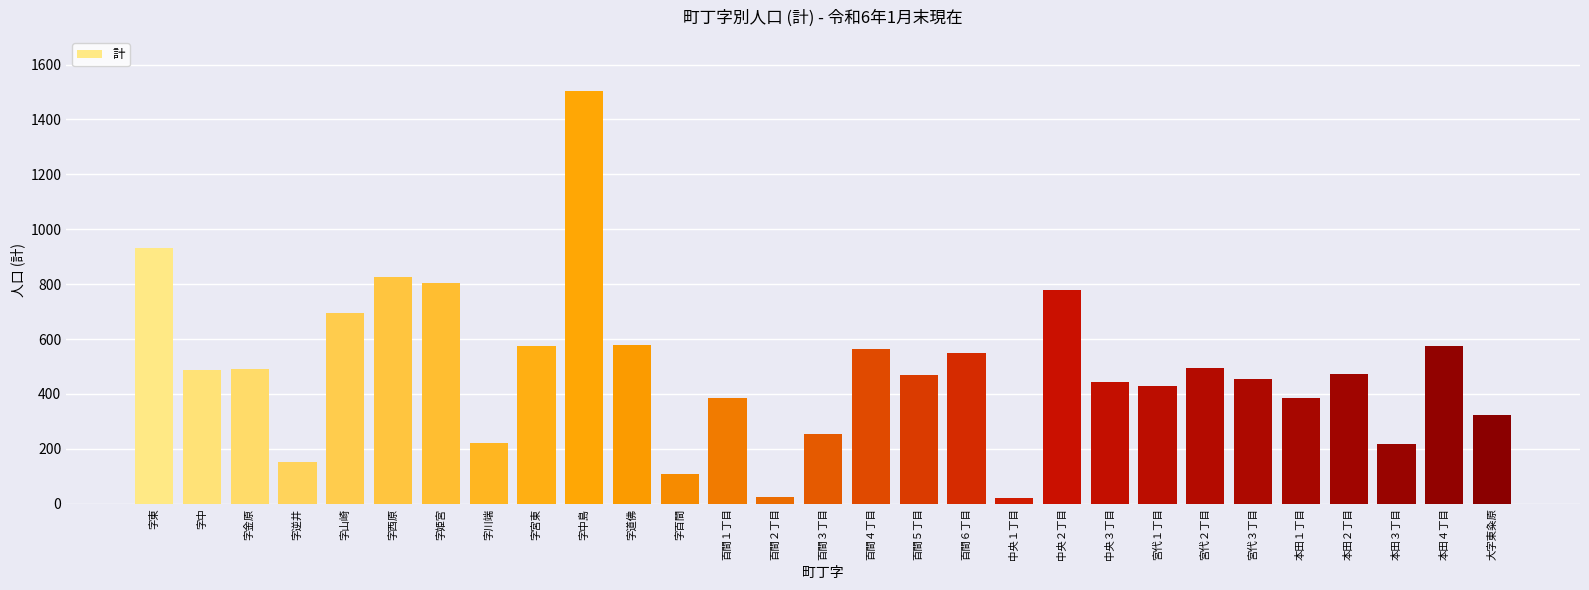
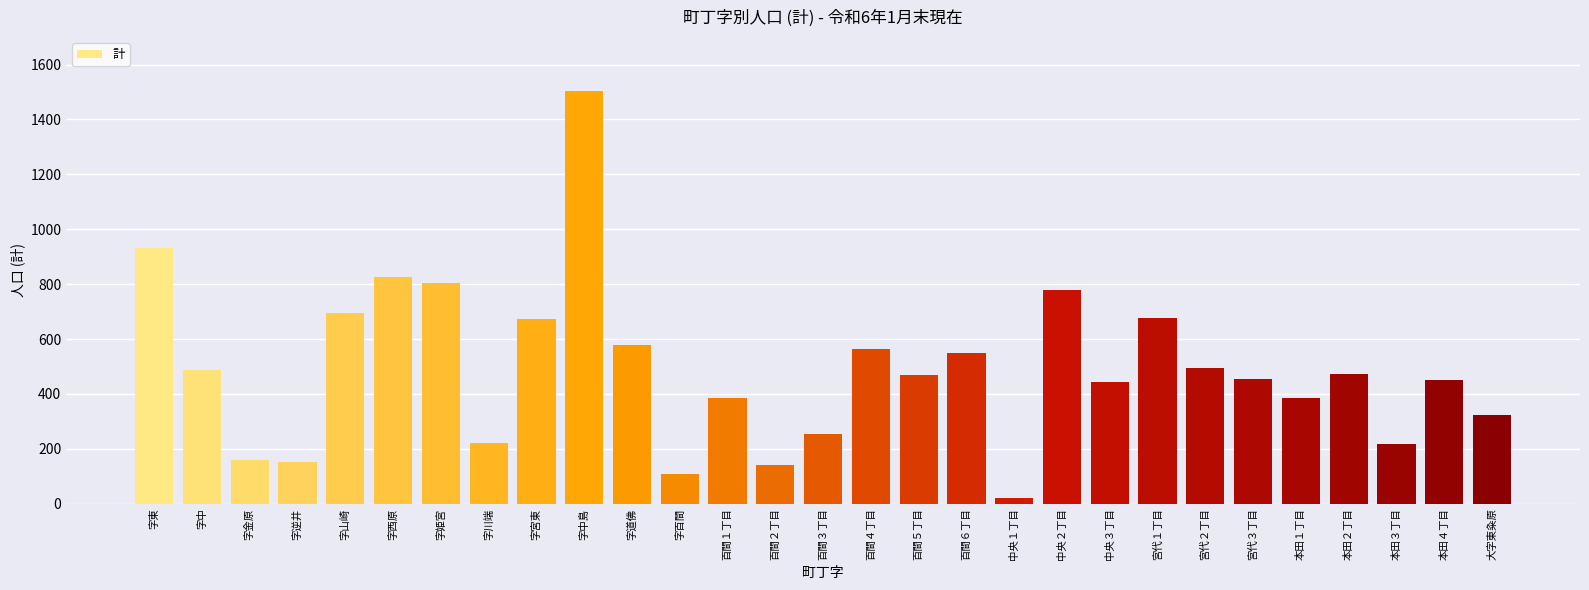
  {
    "字東": 930,
    "字中": 490,
-   "字金原": 490,
+   "字金原": 160,
    "字逆井": 150,
    "字山崎": 690,
    "字西原": 830,
    "字姫宮": 800,
    "字川端": 220,
-   "字宮東": 570,
+   "字宮東": 670,
    "字中島": 1500,
    "字道佛": 580,
    "字百間": 110,
    "百間１丁目": 390,
-   "百間２丁目": 20,
+   "百間２丁目": 140,
    "百間３丁目": 250,
    "百間４丁目": 570,
    "百間５丁目": 470,
    "百間６丁目": 550,
    "中央１丁目": 20,
    "中央２丁目": 780,
    "中央３丁目": 440,
-   "宮代１丁目": 430,
+   "宮代１丁目": 680,
    "宮代２丁目": 500,
    "宮代３丁目": 460,
    "本田１丁目": 390,
    "本田２丁目": 470,
    "本田３丁目": 220,
-   "本田４丁目": 570,
+   "本田４丁目": 450,
    "大字東粂原": 320
  }
